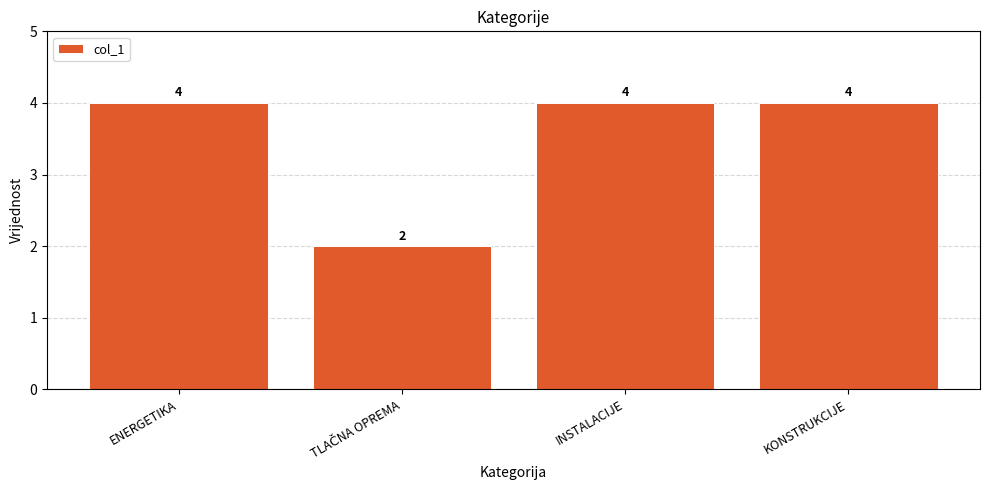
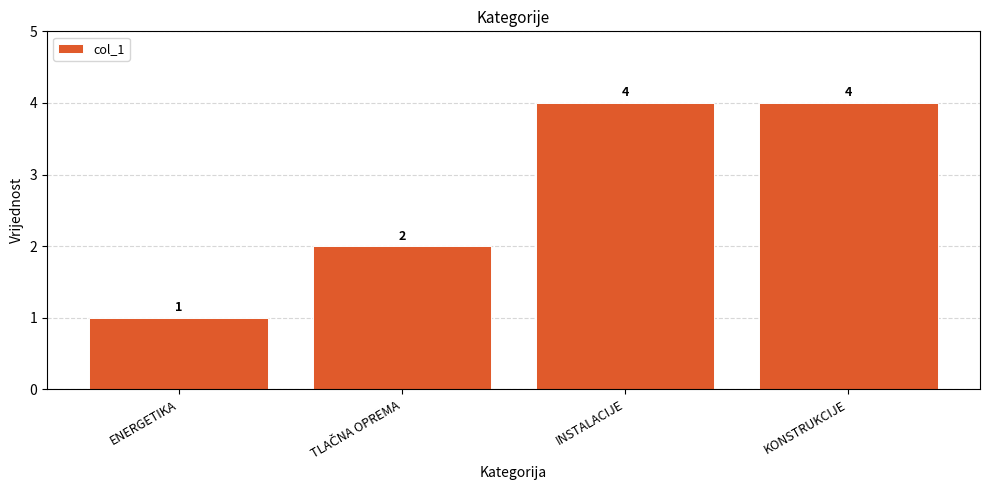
  {
-   "ENERGETIKA": 4,
+   "ENERGETIKA": 1,
    "TLAČNA OPREMA": 2,
    "INSTALACIJE": 4,
    "KONSTRUKCIJE": 4
  }
